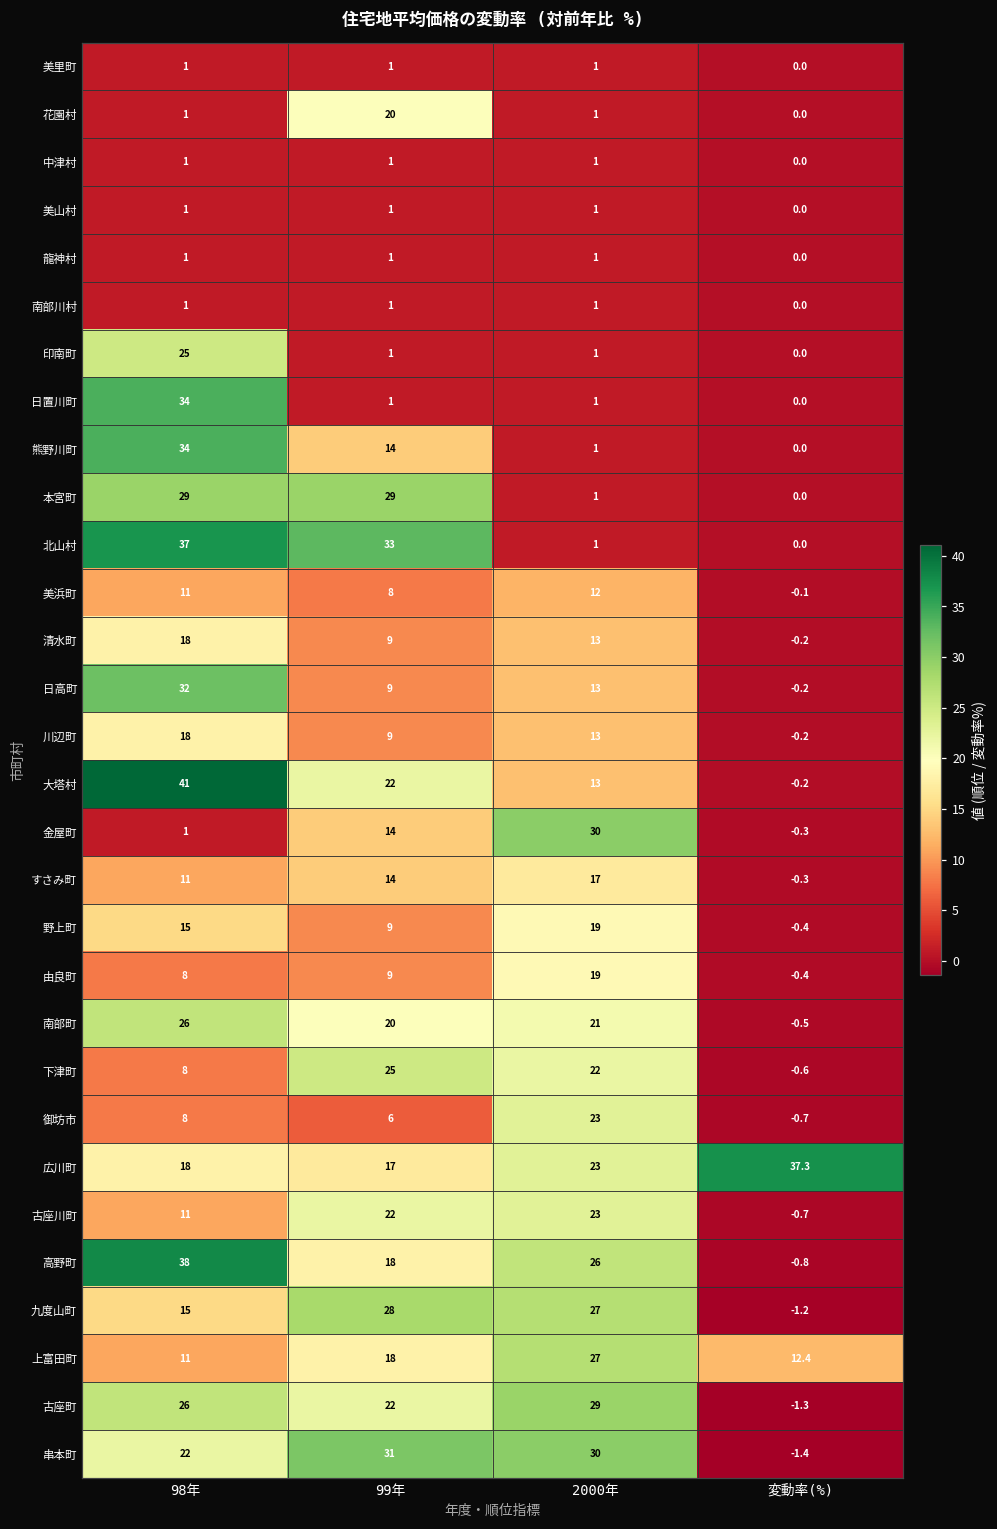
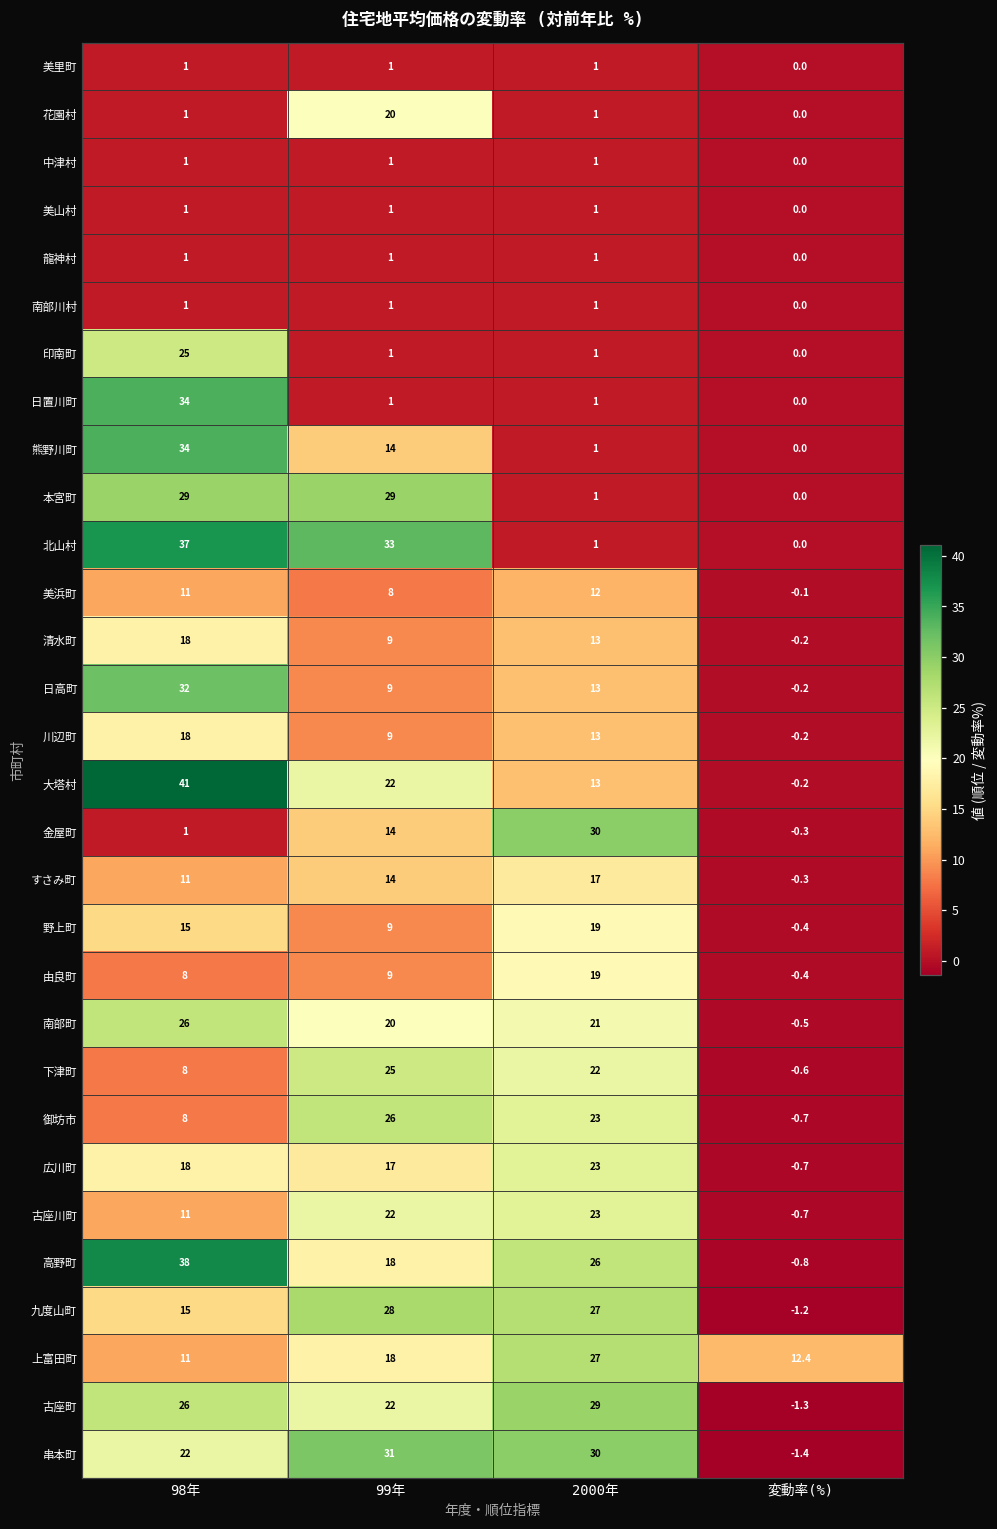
  {
    "美里町": {
      "98年": 1,
      "99年": 1,
      "2000年": 1,
      "変動率(%)": 0.0
    },
    "花園村": {
      "98年": 1,
      "99年": 20,
      "2000年": 1,
      "変動率(%)": 0.0
    },
    "中津村": {
      "98年": 1,
      "99年": 1,
      "2000年": 1,
      "変動率(%)": 0.0
    },
    "美山村": {
      "98年": 1,
      "99年": 1,
      "2000年": 1,
      "変動率(%)": 0.0
    },
    "龍神村": {
      "98年": 1,
      "99年": 1,
      "2000年": 1,
      "変動率(%)": 0.0
    },
    "南部川村": {
      "98年": 1,
      "99年": 1,
      "2000年": 1,
      "変動率(%)": 0.0
    },
    "印南町": {
      "98年": 25,
      "99年": 1,
      "2000年": 1,
      "変動率(%)": 0.0
    },
    "日置川町": {
      "98年": 34,
      "99年": 1,
      "2000年": 1,
      "変動率(%)": 0.0
    },
    "熊野川町": {
      "98年": 34,
      "99年": 14,
      "2000年": 1,
      "変動率(%)": 0.0
    },
    "本宮町": {
      "98年": 29,
      "99年": 29,
      "2000年": 1,
      "変動率(%)": 0.0
    },
    "北山村": {
      "98年": 37,
      "99年": 33,
      "2000年": 1,
      "変動率(%)": 0.0
    },
    "美浜町": {
      "98年": 11,
      "99年": 8,
      "2000年": 12,
      "変動率(%)": -0.1
    },
    "清水町": {
      "98年": 18,
      "99年": 9,
      "2000年": 13,
      "変動率(%)": -0.2
    },
    "日高町": {
      "98年": 32,
      "99年": 9,
      "2000年": 13,
      "変動率(%)": -0.2
    },
    "川辺町": {
      "98年": 18,
      "99年": 9,
      "2000年": 13,
      "変動率(%)": -0.2
    },
    "大塔村": {
      "98年": 41,
      "99年": 22,
      "2000年": 13,
      "変動率(%)": -0.2
    },
    "金屋町": {
      "98年": 1,
      "99年": 14,
      "2000年": 30,
      "変動率(%)": -0.3
    },
    "すさみ町": {
      "98年": 11,
      "99年": 14,
      "2000年": 17,
      "変動率(%)": -0.3
    },
    "野上町": {
      "98年": 15,
      "99年": 9,
      "2000年": 19,
      "変動率(%)": -0.4
    },
    "由良町": {
      "98年": 8,
      "99年": 9,
      "2000年": 19,
      "変動率(%)": -0.4
    },
    "南部町": {
      "98年": 26,
      "99年": 20,
      "2000年": 21,
      "変動率(%)": -0.5
    },
    "下津町": {
      "98年": 8,
      "99年": 25,
      "2000年": 22,
      "変動率(%)": -0.6
    },
    "御坊市": {
      "98年": 8,
-     "99年": 6,
+     "99年": 26,
      "2000年": 23,
      "変動率(%)": -0.7
    },
    "広川町": {
      "98年": 18,
      "99年": 17,
      "2000年": 23,
-     "変動率(%)": 37.3
+     "変動率(%)": -0.7
    },
    "古座川町": {
      "98年": 11,
      "99年": 22,
      "2000年": 23,
      "変動率(%)": -0.7
    },
    "高野町": {
      "98年": 38,
      "99年": 18,
      "2000年": 26,
      "変動率(%)": -0.8
    },
    "九度山町": {
      "98年": 15,
      "99年": 28,
      "2000年": 27,
      "変動率(%)": -1.2
    },
    "上富田町": {
      "98年": 11,
      "99年": 18,
      "2000年": 27,
      "変動率(%)": 12.4
    },
    "古座町": {
      "98年": 26,
      "99年": 22,
      "2000年": 29,
      "変動率(%)": -1.3
    },
    "串本町": {
      "98年": 22,
      "99年": 31,
      "2000年": 30,
      "変動率(%)": -1.4
    }
  }
